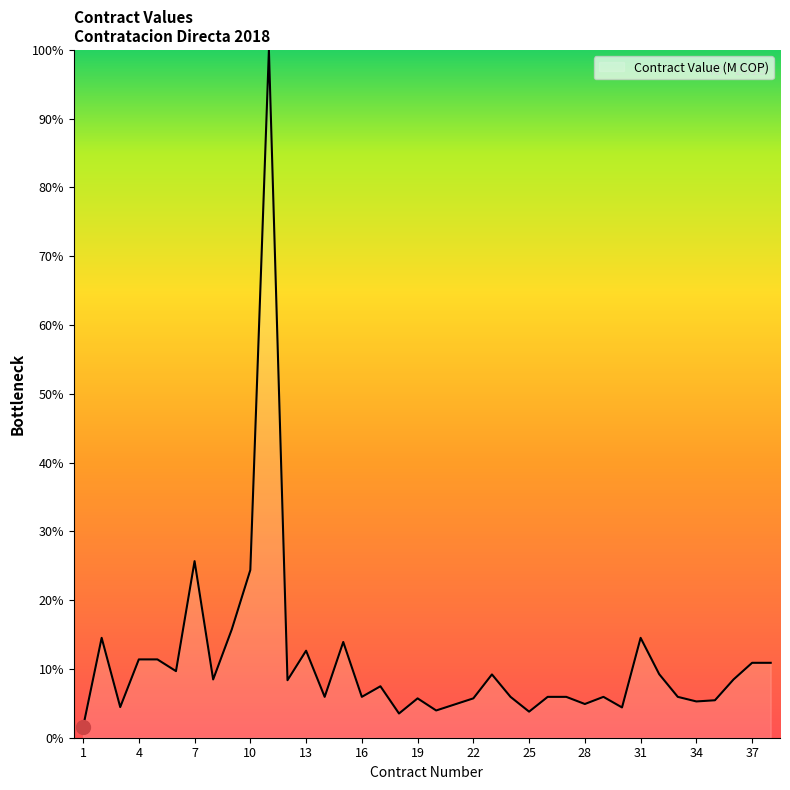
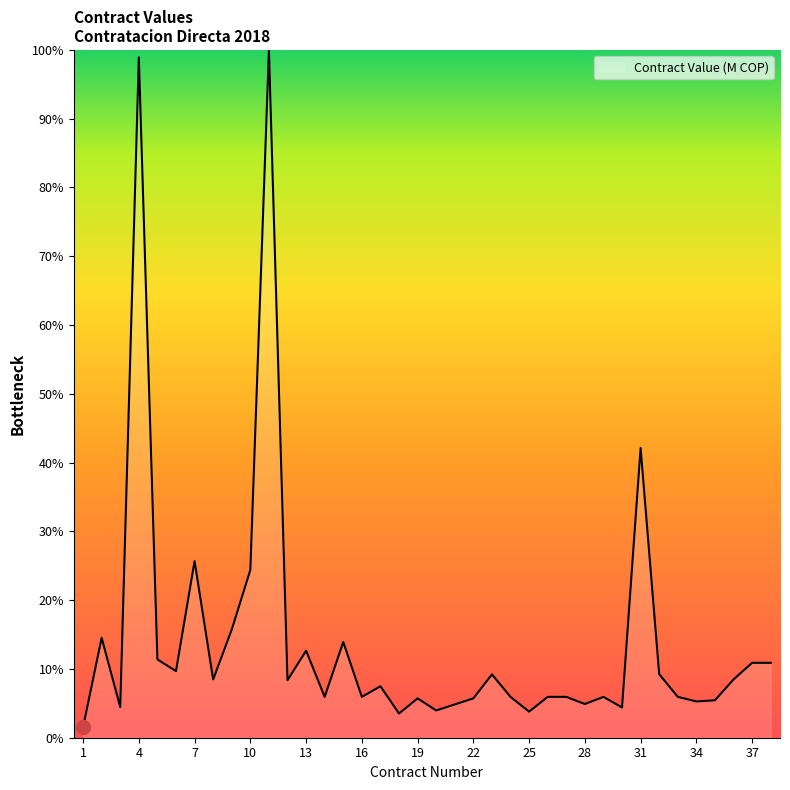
  {
    "Contract Value (M COP)": {
-     "4": "11%",
+     "4": "99%",
      "7": "26%",
      "10": "24%",
      "13": "13%",
      "16": "6%",
      "19": "6%",
      "22": "6%",
      "25": "4%",
      "28": "5%",
-     "31": "15%",
+     "31": "42%",
      "34": "5%",
      "37": "11%"
    }
  }
